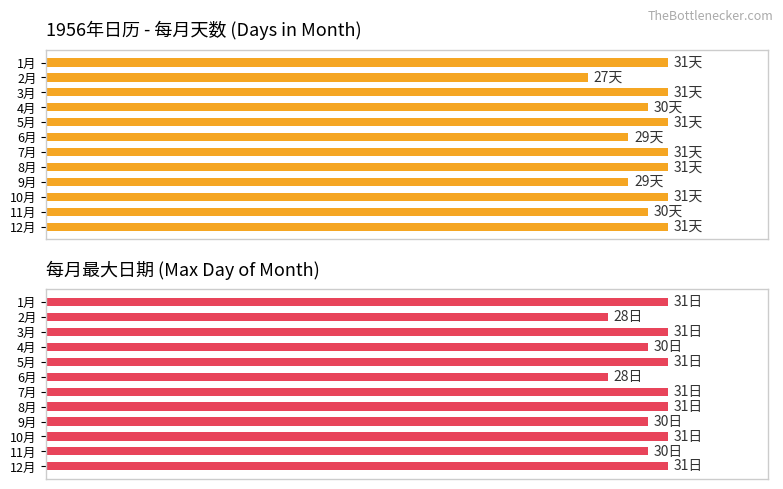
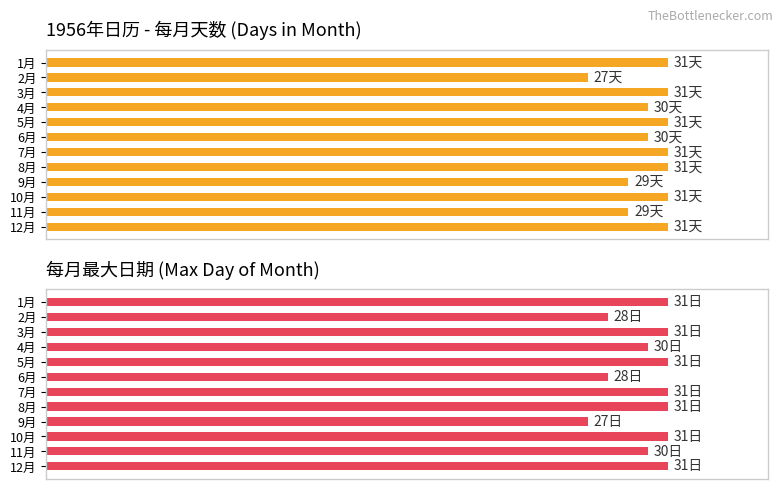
  {
    "1956年日历 - 每月天数 (Days in Month)": {
      "1月": "31天",
      "2月": "27天",
      "3月": "31天",
      "4月": "30天",
      "5月": "31天",
-     "6月": "29天",
+     "6月": "30天",
      "7月": "31天",
      "8月": "31天",
      "9月": "29天",
      "10月": "31天",
-     "11月": "30天",
+     "11月": "29天",
      "12月": "31天"
    },
    "每月最大日期 (Max Day of Month)": {
      "1月": "31日",
      "2月": "28日",
      "3月": "31日",
      "4月": "30日",
      "5月": "31日",
      "6月": "28日",
      "7月": "31日",
      "8月": "31日",
-     "9月": "30日",
+     "9月": "27日",
      "10月": "31日",
      "11月": "30日",
      "12月": "31日"
    }
  }
